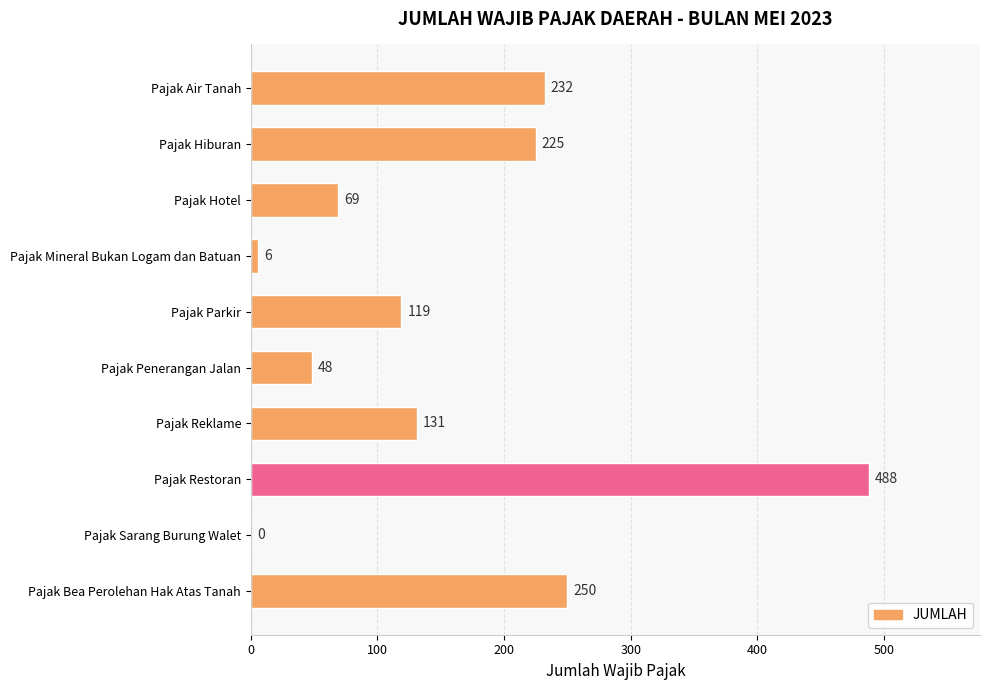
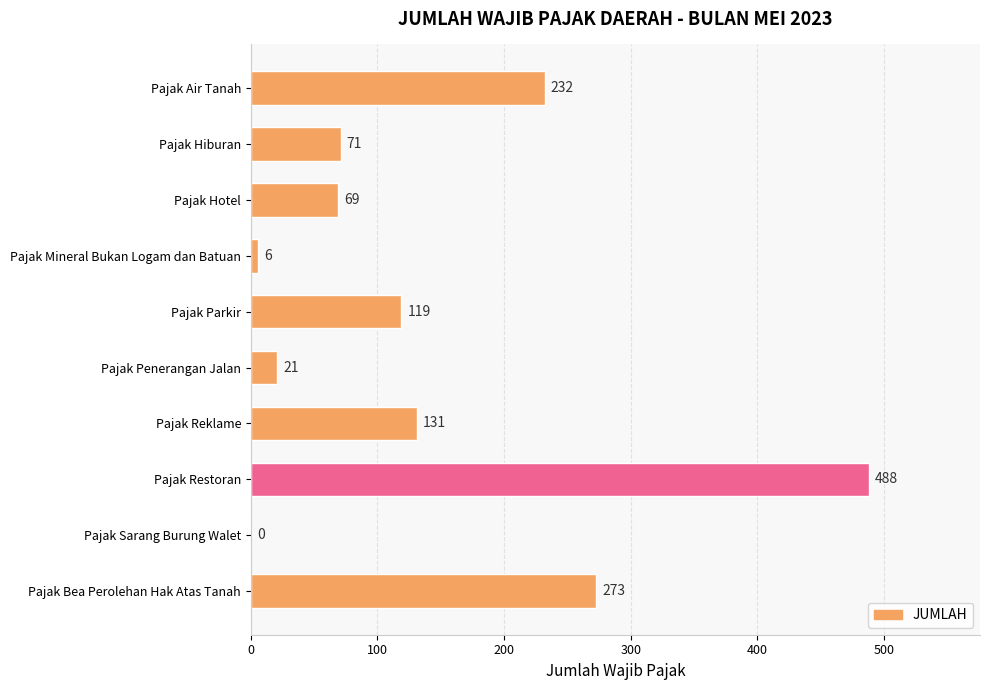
  {
    "Pajak Air Tanah": 232,
-   "Pajak Hiburan": 225,
+   "Pajak Hiburan": 71,
    "Pajak Hotel": 69,
    "Pajak Mineral Bukan Logam dan Batuan": 6,
    "Pajak Parkir": 119,
-   "Pajak Penerangan Jalan": 48,
+   "Pajak Penerangan Jalan": 21,
    "Pajak Reklame": 131,
    "Pajak Restoran": 488,
    "Pajak Sarang Burung Walet": 0,
-   "Pajak Bea Perolehan Hak Atas Tanah": 250
+   "Pajak Bea Perolehan Hak Atas Tanah": 273
  }
